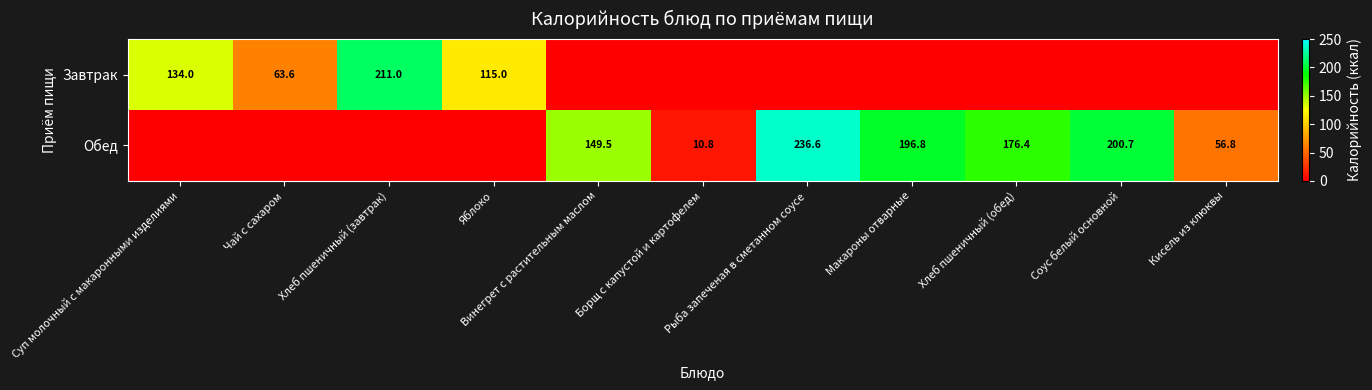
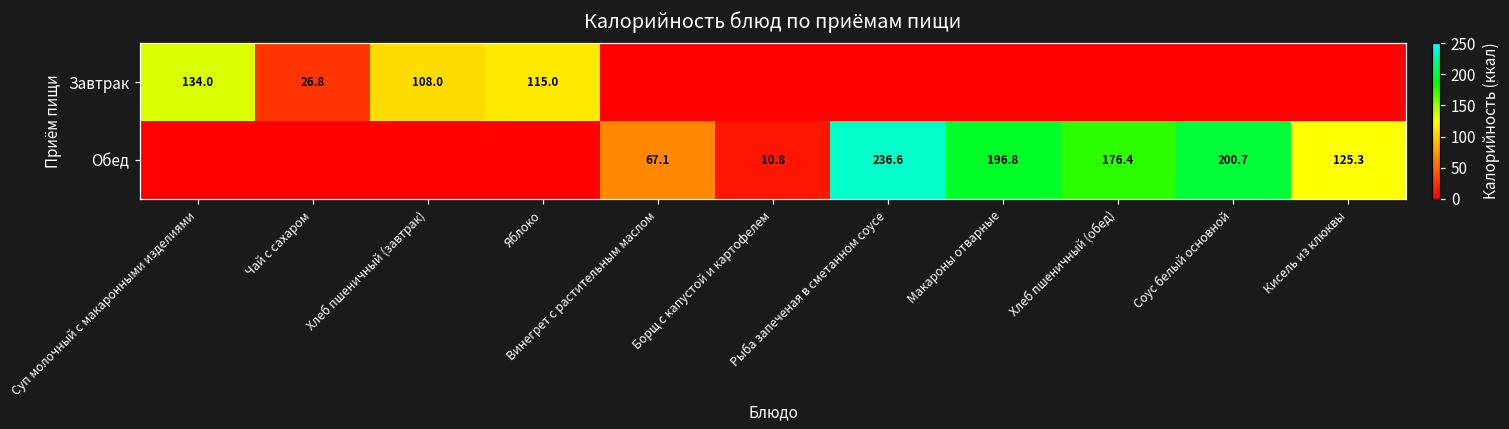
  {
    "Завтрак": {
      "Суп молочный с макаронными изделиями": 134.0,
-     "Чай с сахаром": 63.6,
-     "Хлеб пшеничный (завтрак)": 211.0,
+     "Чай с сахаром": 26.8,
+     "Хлеб пшеничный (завтрак)": 108.0,
      "Яблоко": 115.0
    },
    "Обед": {
-     "Винегрет с растительным маслом": 149.5,
+     "Винегрет с растительным маслом": 67.1,
      "Борщ с капустой и картофелем": 10.8,
      "Рыба запеченая в сметанном соусе": 236.6,
      "Макароны отварные": 196.8,
      "Хлеб пшеничный (обед)": 176.4,
      "Соус белый основной": 200.7,
-     "Кисель из клюквы": 56.8
+     "Кисель из клюквы": 125.3
    }
  }
